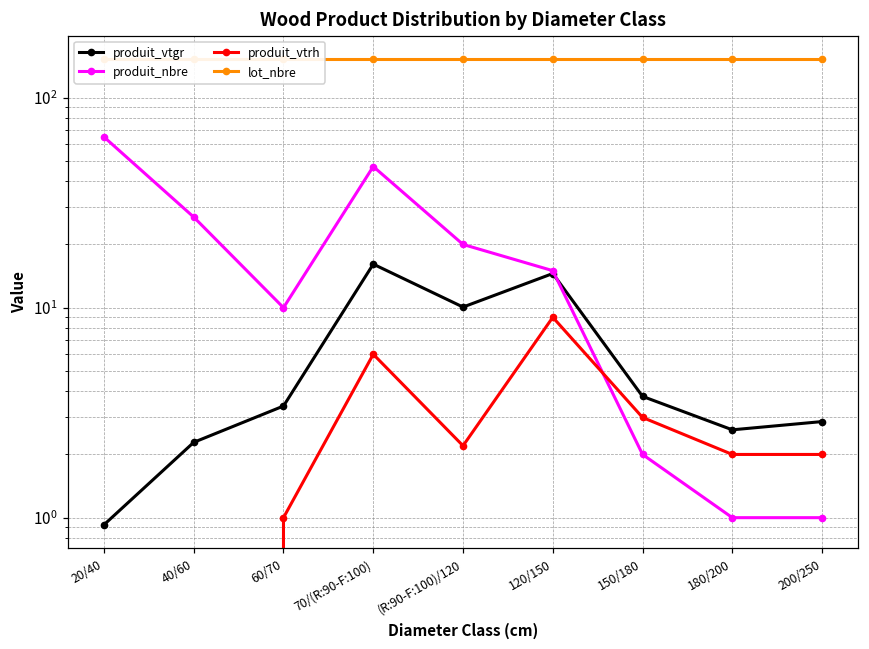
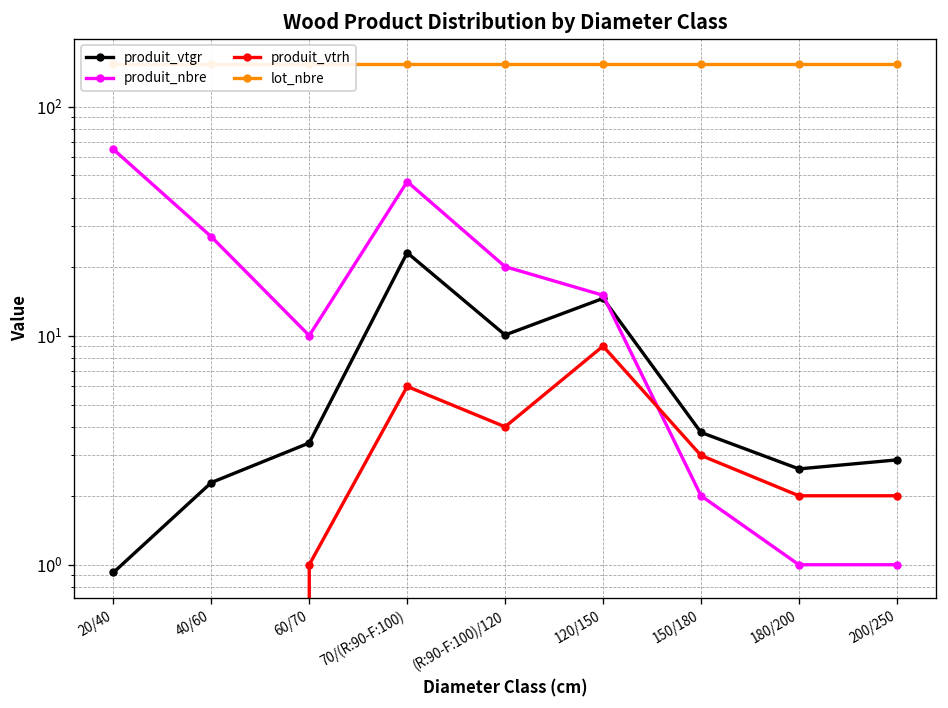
  {
    "produit_vtgr": {
      "20/40": 0.9,
      "40/60": 2.3,
      "60/70": 3.4,
-     "70/(R:90-F:100)": 16,
+     "70/(R:90-F:100)": 23,
      "(R:90-F:100)/120": 10,
      "120/150": 15,
      "150/180": 3.8,
      "180/200": 2.6,
      "200/250": 2.9
    },
    "produit_nbre": {
      "20/40": 65,
      "40/60": 27,
      "60/70": 10,
      "70/(R:90-F:100)": 47,
      "(R:90-F:100)/120": 20,
      "120/150": 15,
      "150/180": 2.0,
      "180/200": 1.0,
      "200/250": 1.0
    },
    "produit_vtrh": {
      "60/70": 1.0,
      "70/(R:90-F:100)": 6.0,
-     "(R:90-F:100)/120": 2.2,
+     "(R:90-F:100)/120": 4.0,
      "120/150": 9,
      "150/180": 3.0,
      "180/200": 2.0,
      "200/250": 2.0
    },
    "lot_nbre": {
      "70/(R:90-F:100)": 150,
      "(R:90-F:100)/120": 150,
      "120/150": 150,
      "150/180": 150,
      "180/200": 150,
      "200/250": 150
    }
  }
